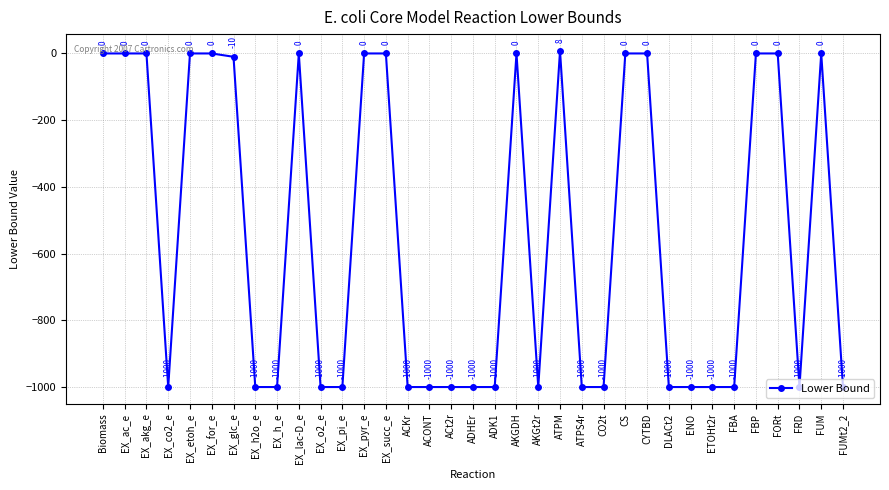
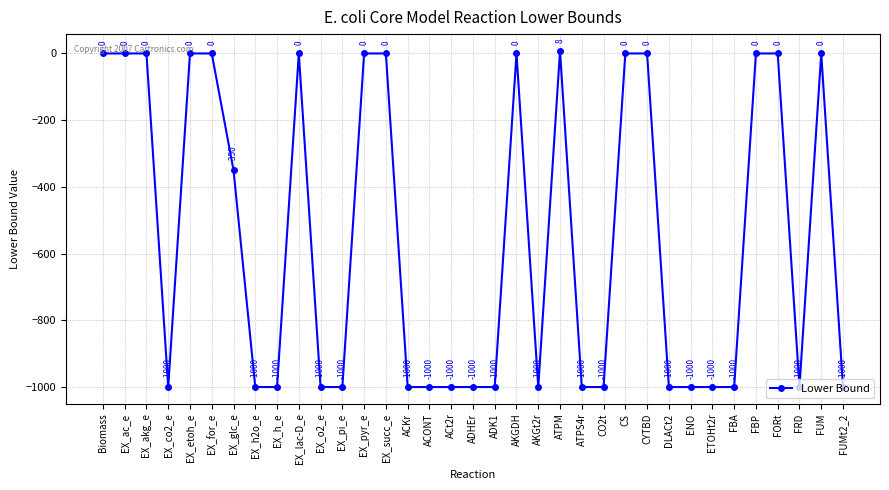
  {
    "Biomass": 0,
    "EX_ac_e": 0,
    "EX_akg_e": 0,
    "EX_co2_e": -1000,
    "EX_etoh_e": 0,
    "EX_for_e": 0,
-   "EX_glc_e": -10,
+   "EX_glc_e": -350,
    "EX_h2o_e": -1000,
    "EX_h_e": -1000,
    "EX_lac-D_e": 0,
    "EX_o2_e": -1000,
    "EX_pi_e": -1000,
    "EX_pyr_e": 0,
    "EX_succ_e": 0,
    "ACKr": -1000,
    "ACONT": -1000,
    "ACt2r": -1000,
    "ADHEr": -1000,
    "ADK1": -1000,
    "AKGDH": 0,
    "AKGt2r": -1000,
    "ATPM": 8,
    "ATPS4r": -1000,
    "CO2t": -1000,
    "CS": 0,
    "CYTBD": 0,
    "DLACt2": -1000,
    "ENO": -1000,
    "ETOHt2r": -1000,
    "FBA": -1000,
    "FBP": 0,
    "FORt": 0,
    "FUM": 0
  }
